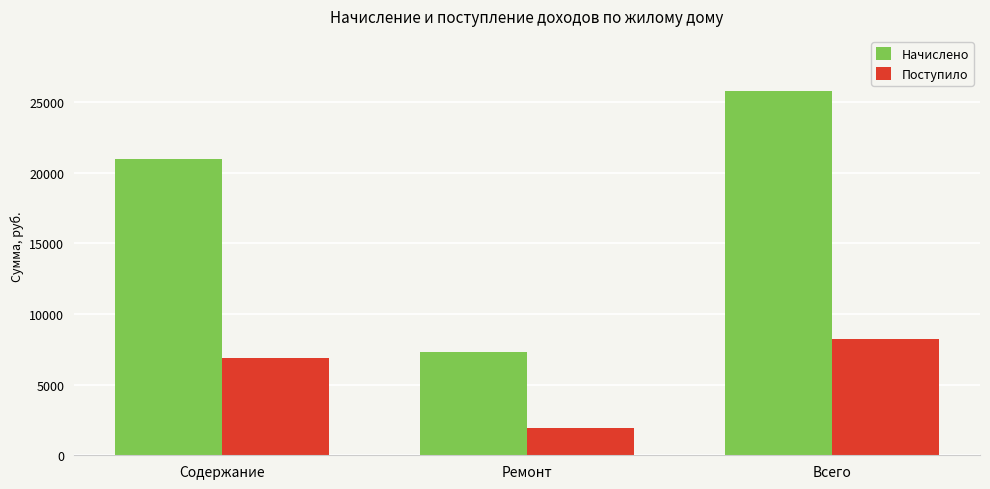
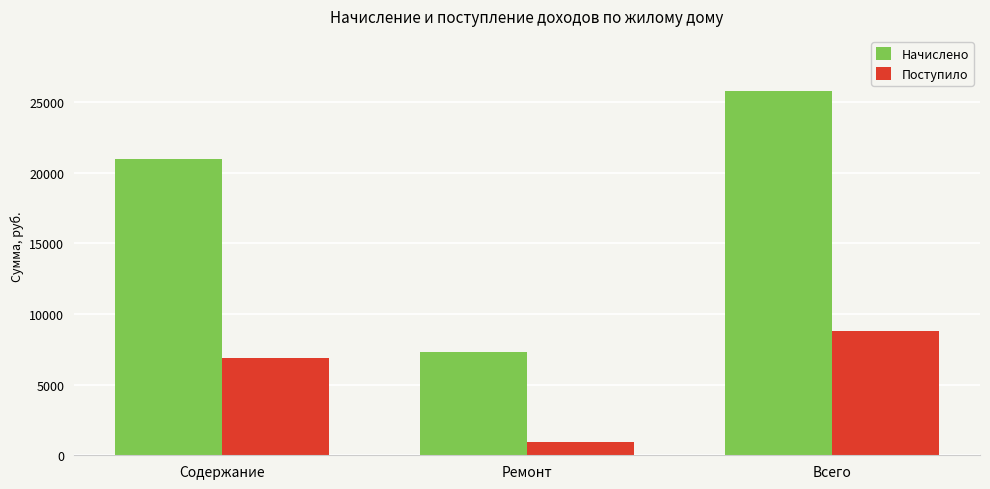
  {
    "Начислено": {
      "Содержание": 21000,
      "Ремонт": 7300,
      "Всего": 25800
    },
    "Поступило": {
      "Содержание": 6900,
-     "Ремонт": 1900,
-     "Всего": 8200
+     "Ремонт": 900,
+     "Всего": 8800
    }
  }
